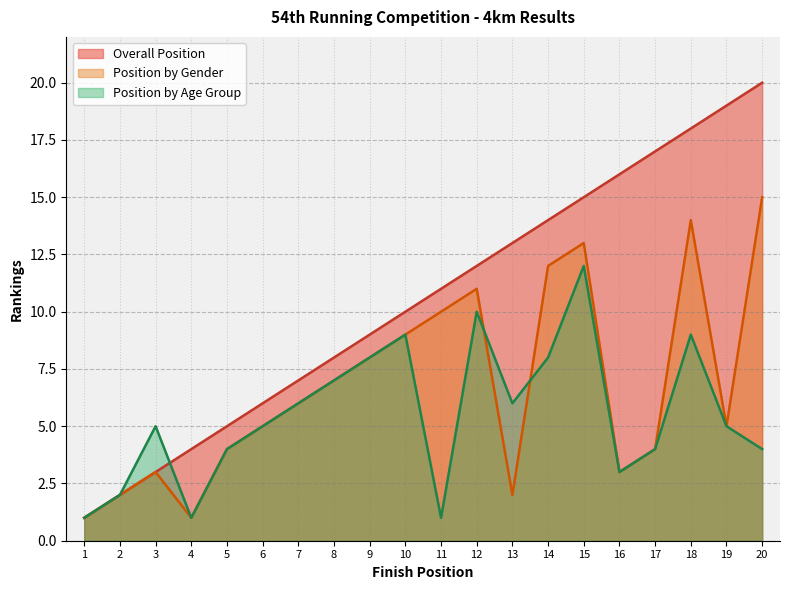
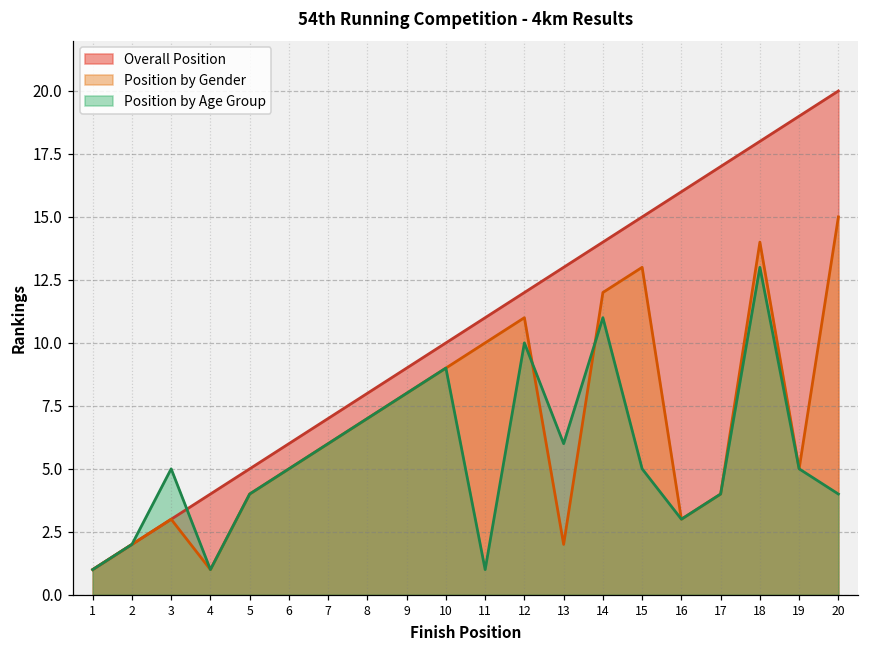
  {
    "Position by Age Group": {
      "3": 5,
      "11": 1,
      "12": 10,
      "13": 6,
-     "14": 8,
-     "15": 12,
-     "18": 9,
+     "14": 11,
+     "15": 5,
+     "18": 13,
      "20": 4
    }
  }
